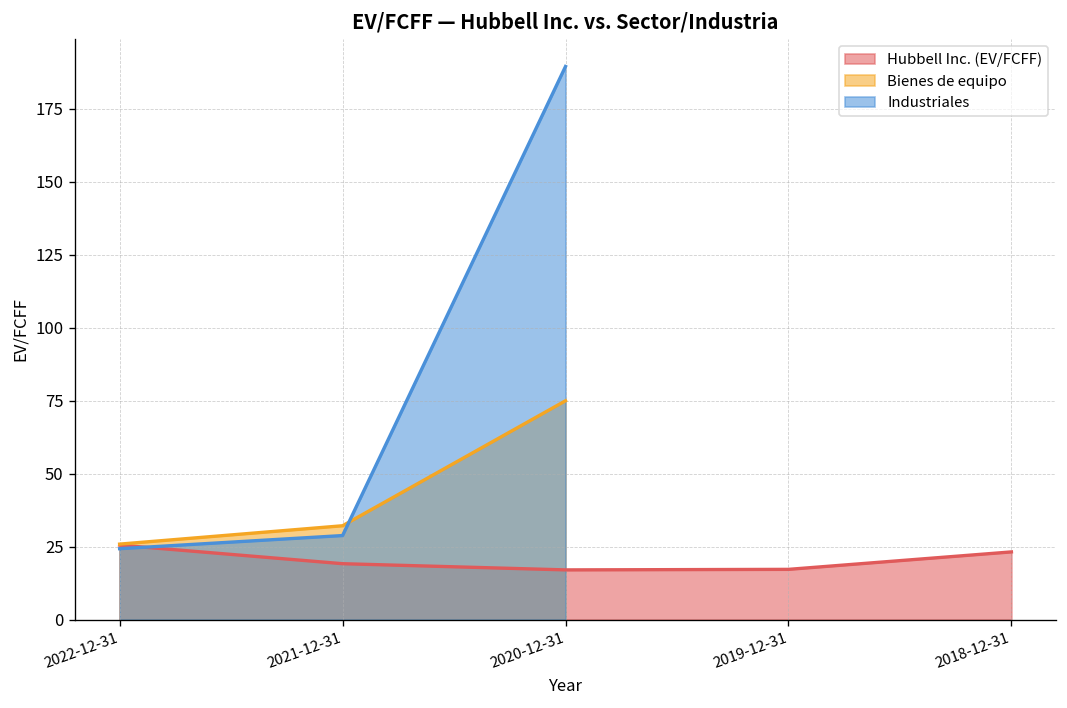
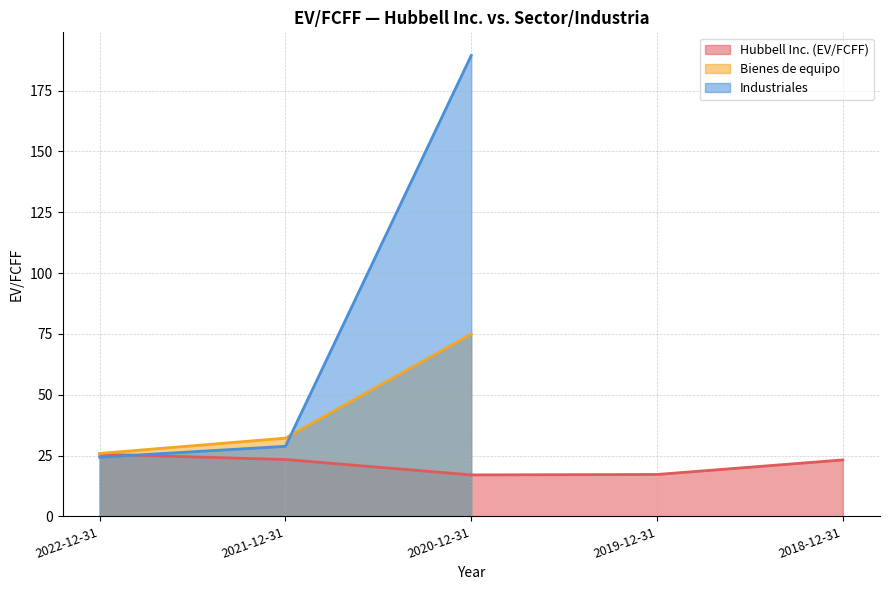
  {
    "Hubbell Inc. (EV/FCFF)": {
-     "2021-12-31": 19,
+     "2021-12-31": 23,
      "2020-12-31": 17,
      "2019-12-31": 17,
      "2018-12-31": 23
    },
    "Bienes de equipo": {
      "2021-12-31": 32,
      "2020-12-31": 75
    },
    "Industriales": {
      "2022-12-31": 24,
      "2021-12-31": 29,
      "2020-12-31": 189
    }
  }
